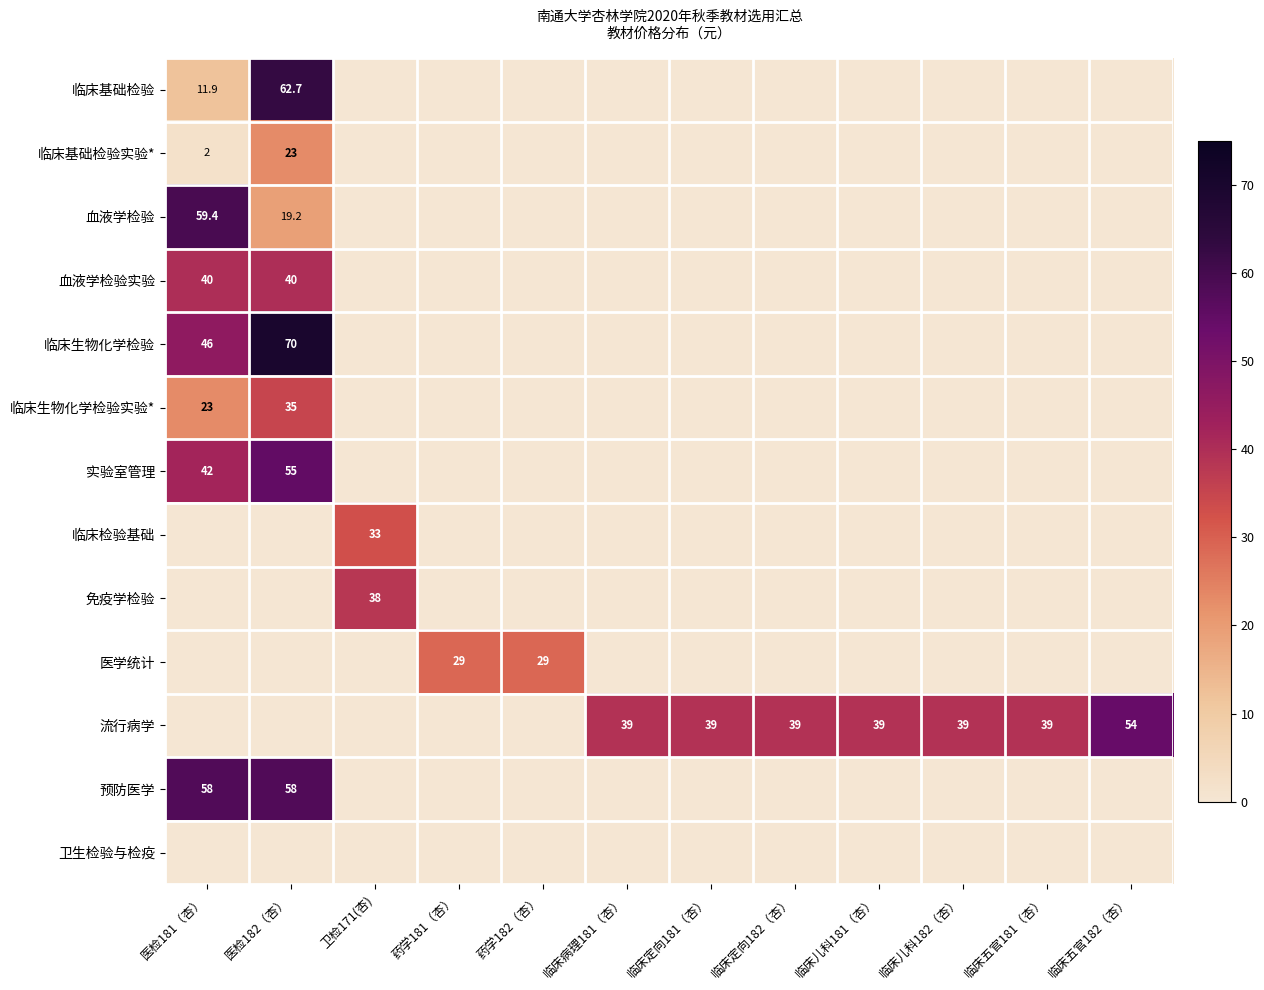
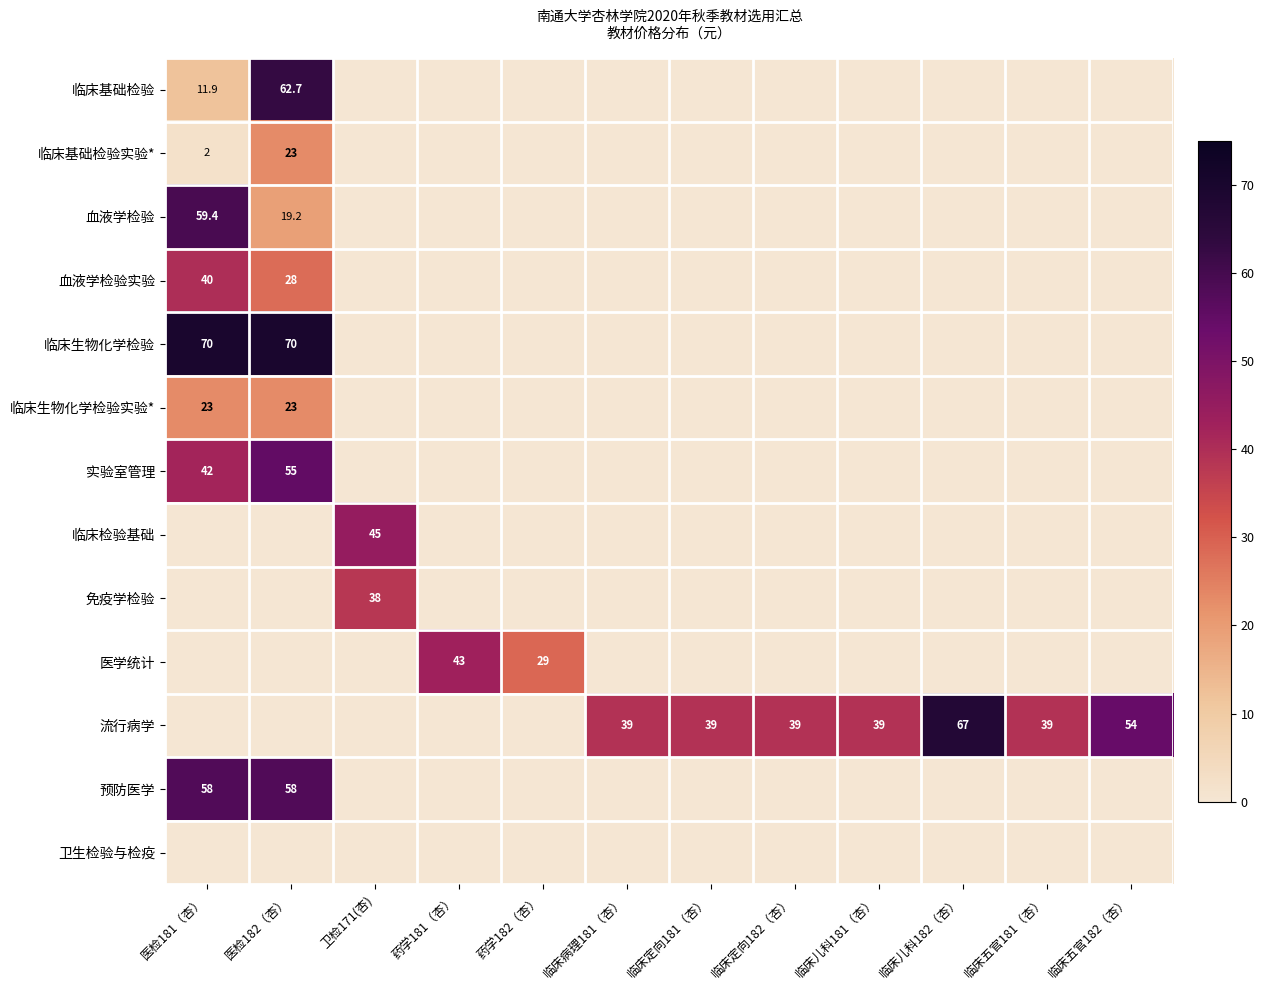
  {
    "临床基础检验": {
      "医检181（杏）": 11.9,
      "医检182（杏）": 62.7
    },
    "临床基础检验实验*": {
      "医检181（杏）": 2,
      "医检182（杏）": 23
    },
    "血液学检验": {
      "医检181（杏）": 59.4,
      "医检182（杏）": 19.2
    },
    "血液学检验实验": {
      "医检181（杏）": 40,
-     "医检182（杏）": 40
+     "医检182（杏）": 28
    },
    "临床生物化学检验": {
-     "医检181（杏）": 46,
+     "医检181（杏）": 70,
      "医检182（杏）": 70
    },
    "临床生物化学检验实验*": {
      "医检181（杏）": 23,
-     "医检182（杏）": 35
+     "医检182（杏）": 23
    },
    "实验室管理": {
      "医检181（杏）": 42,
      "医检182（杏）": 55
    },
    "临床检验基础": {
-     "卫检171(杏)": 33
+     "卫检171(杏)": 45
    },
    "免疫学检验": {
      "卫检171(杏)": 38
    },
    "医学统计": {
-     "药学181（杏）": 29,
+     "药学181（杏）": 43,
      "药学182（杏）": 29
    },
    "流行病学": {
      "临床病理181（杏）": 39,
      "临床定向181（杏）": 39,
      "临床定向182（杏）": 39,
      "临床儿科181（杏）": 39,
-     "临床儿科182（杏）": 39,
+     "临床儿科182（杏）": 67,
      "临床五官181（杏）": 39,
      "临床五官182（杏）": 54
    },
    "预防医学": {
      "医检181（杏）": 58,
      "医检182（杏）": 58
    }
  }
